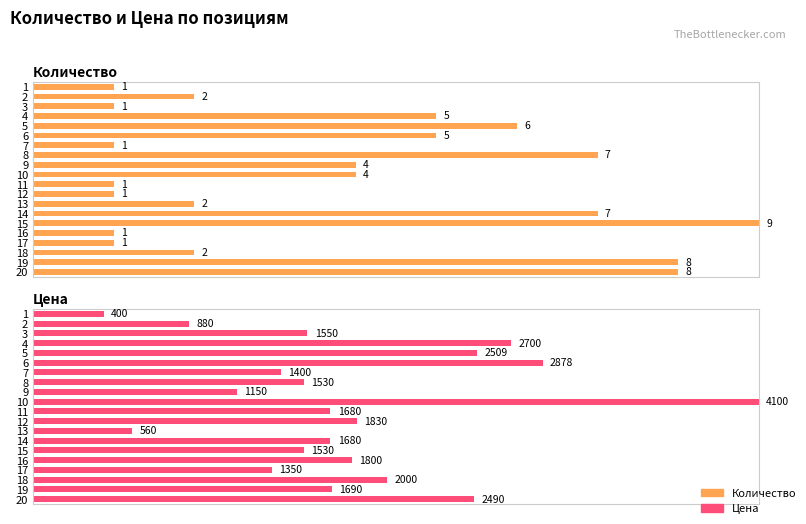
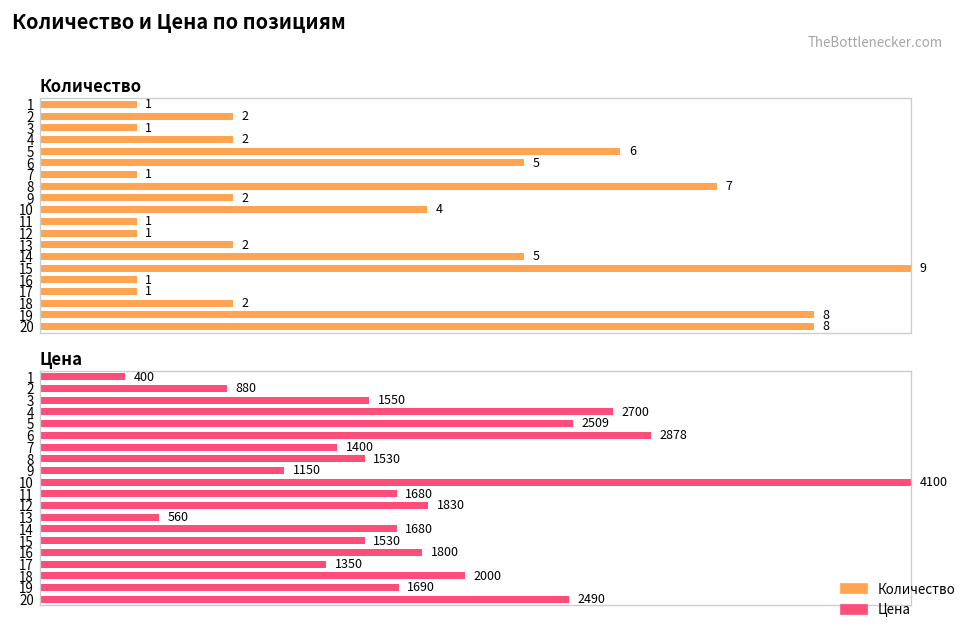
  {
    "Количество": {
-     "4": 5,
-     "9": 4,
-     "14": 7
+     "4": 2,
+     "9": 2,
+     "14": 5
    }
  }
